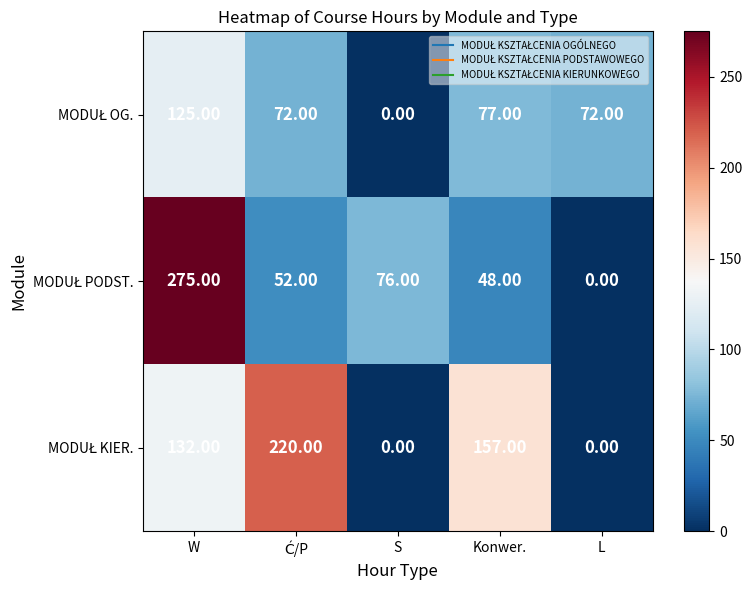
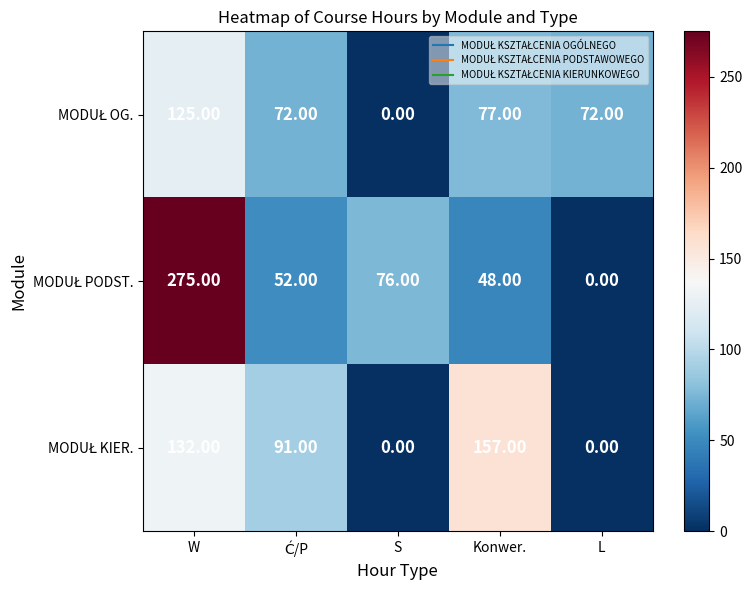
  {
    "MODUŁ OG.": {
      "Ć/P": 72.00,
      "S": 0.00,
      "Konwer.": 77.00,
      "L": 72.00
    },
    "MODUŁ PODST.": {
      "W": 275.00,
      "Ć/P": 52.00,
      "S": 76.00,
      "Konwer.": 48.00,
      "L": 0.00
    },
    "MODUŁ KIER.": {
-     "Ć/P": 220.00,
+     "Ć/P": 91.00,
      "S": 0.00,
      "L": 0.00
    }
  }
